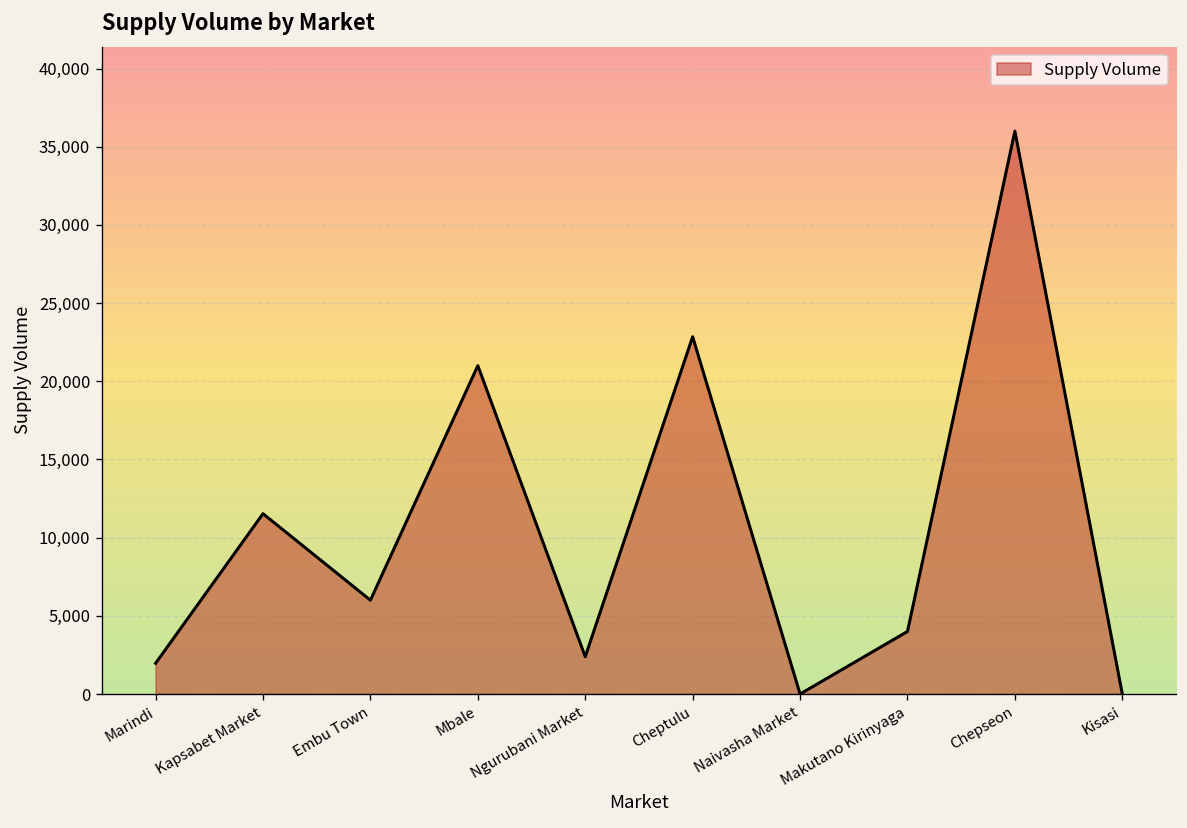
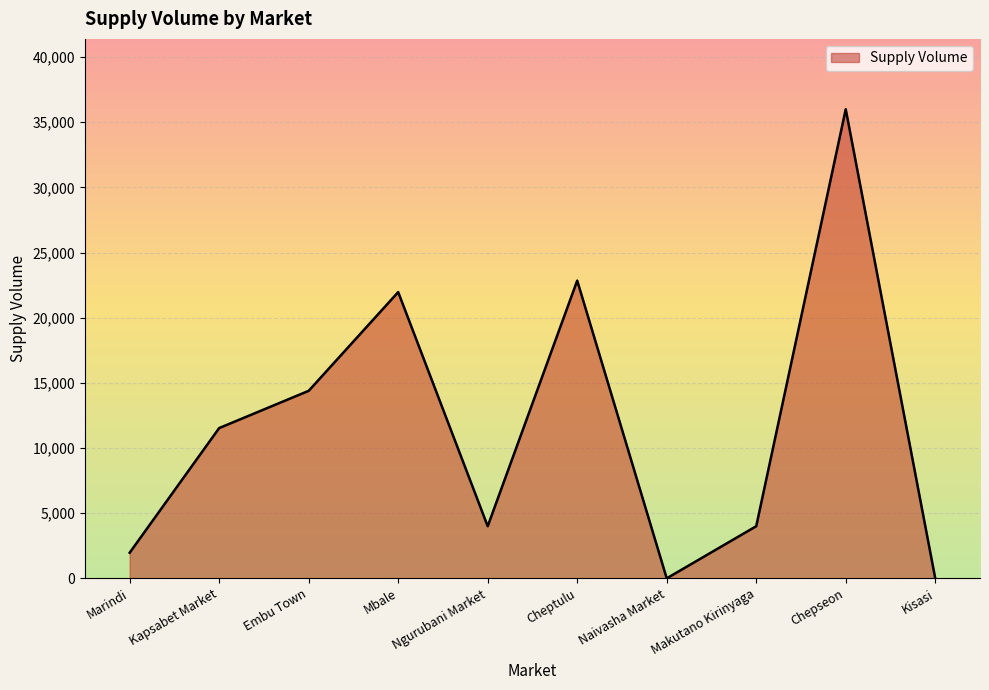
  {
    "Marindi": "2,000",
    "Kapsabet Market": "11,500",
-   "Embu Town": "6,000",
-   "Mbale": "21,000",
-   "Ngurubani Market": "2,400",
+   "Embu Town": "14,400",
+   "Mbale": "22,000",
+   "Ngurubani Market": "4,000",
    "Cheptulu": "22,800",
    "Naivasha Market": "0",
    "Makutano Kirinyaga": "4,000",
    "Chepseon": "36,000",
    "Kisasi": "0"
  }
